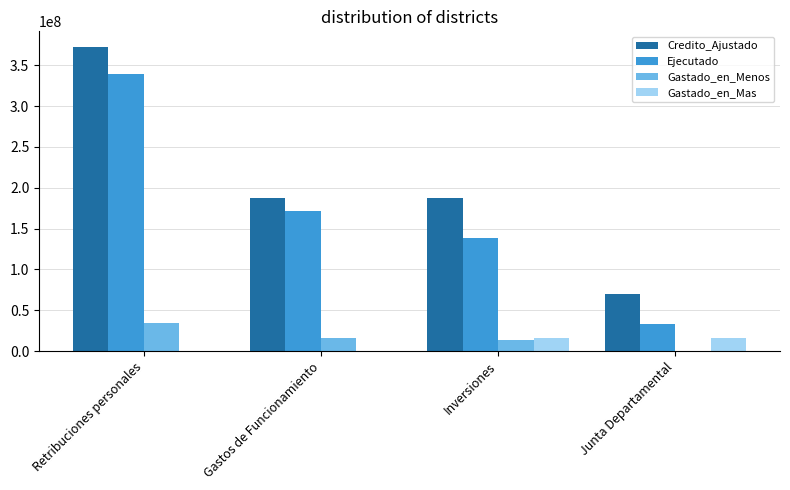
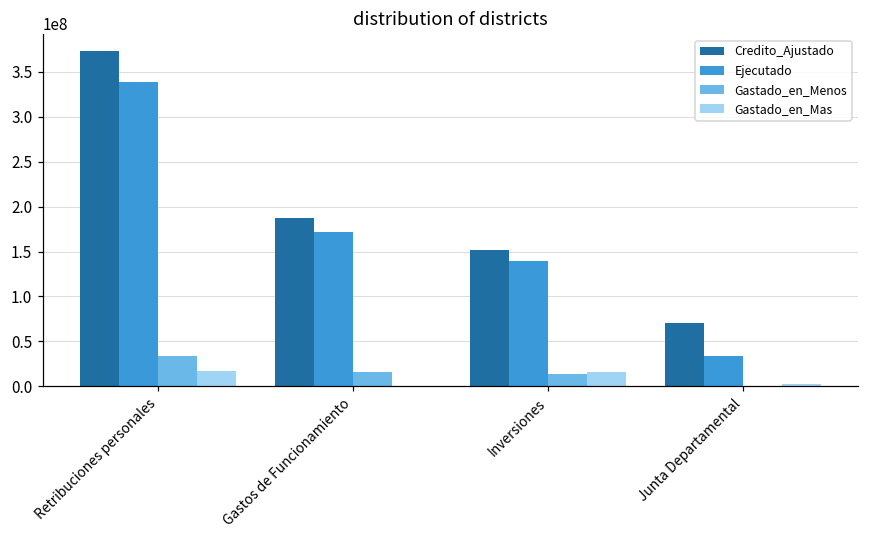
  {
    "Credito_Ajustado": {
      "Retribuciones personales": 370000000,
      "Gastos de Funcionamiento": 190000000,
-     "Inversiones": 190000000,
+     "Inversiones": 150000000,
      "Junta Departamental": 70000000
    },
    "Gastado_en_Mas": {
-     "Retribuciones personales": 0,
+     "Retribuciones personales": 20000000,
      "Gastos de Funcionamiento": 0,
      "Inversiones": 20000000,
-     "Junta Departamental": 20000000
+     "Junta Departamental": 0
    }
  }
